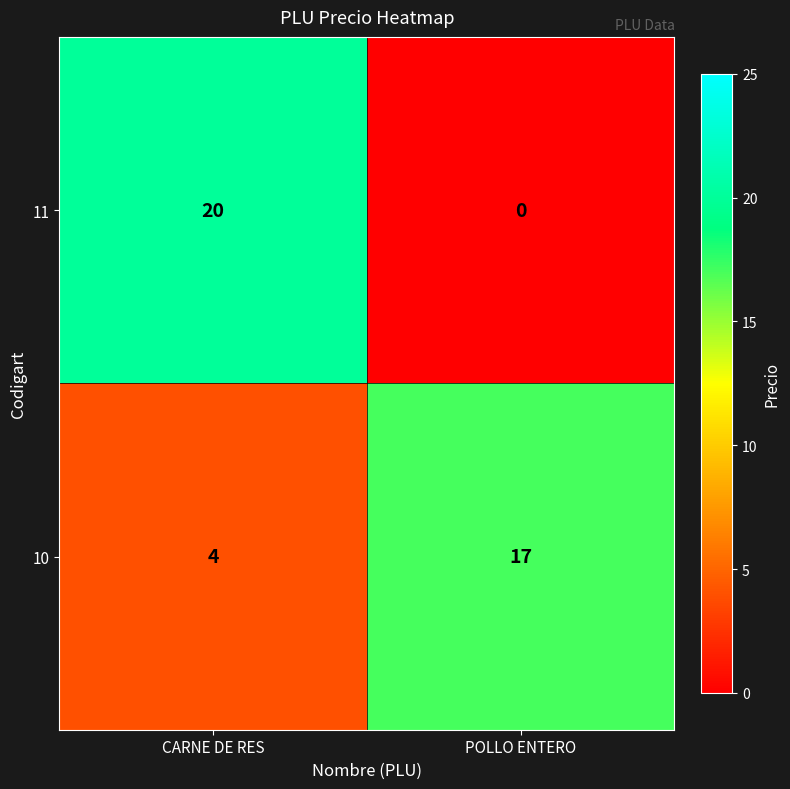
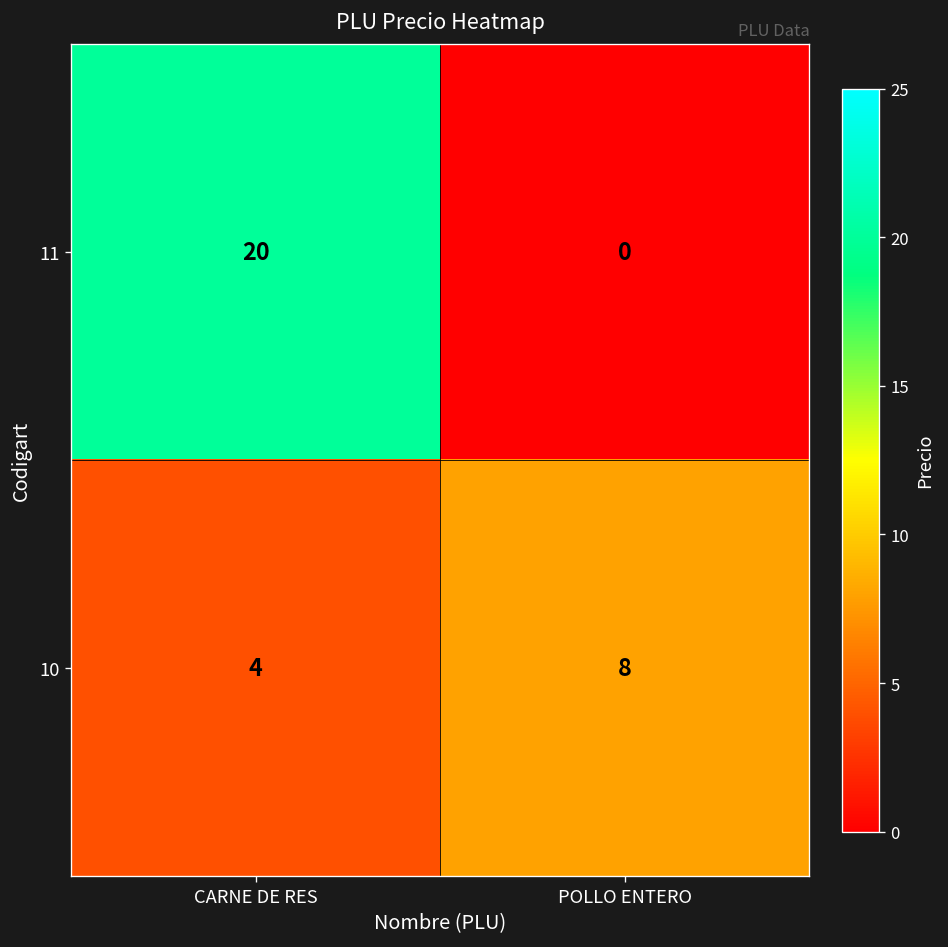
  {
    "11": {
      "CARNE DE RES": 20,
      "POLLO ENTERO": 0
    },
    "10": {
      "CARNE DE RES": 4,
-     "POLLO ENTERO": 17
+     "POLLO ENTERO": 8
    }
  }
